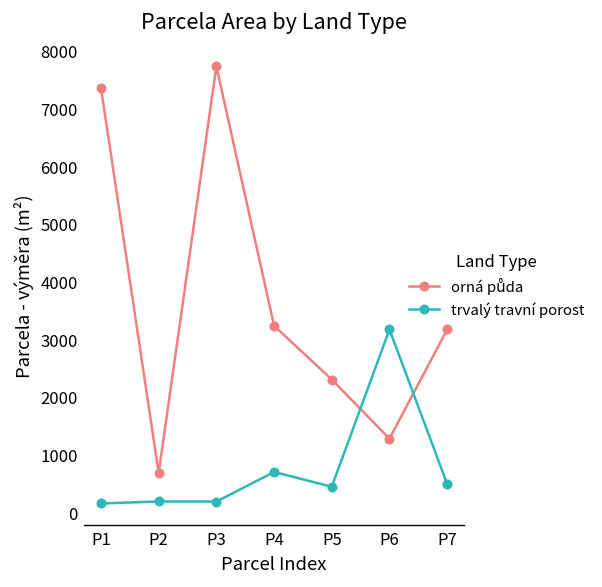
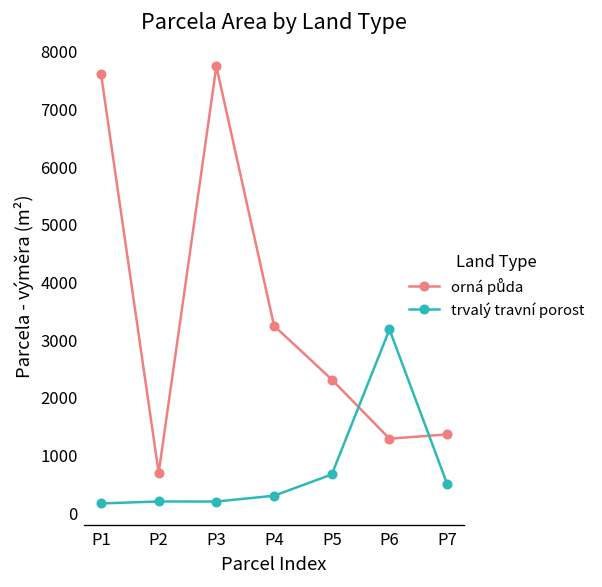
  {
    "orná půda": {
-     "P1": 7400,
+     "P1": 7600,
      "P2": 700,
      "P3": 7700,
      "P4": 3200,
      "P5": 2300,
      "P6": 1300,
-     "P7": 3200
+     "P7": 1400
    },
    "trvalý travní porost": {
      "P1": 200,
      "P2": 200,
      "P3": 200,
-     "P4": 700,
-     "P5": 400,
+     "P4": 300,
+     "P5": 700,
      "P6": 3200,
      "P7": 500
    }
  }
